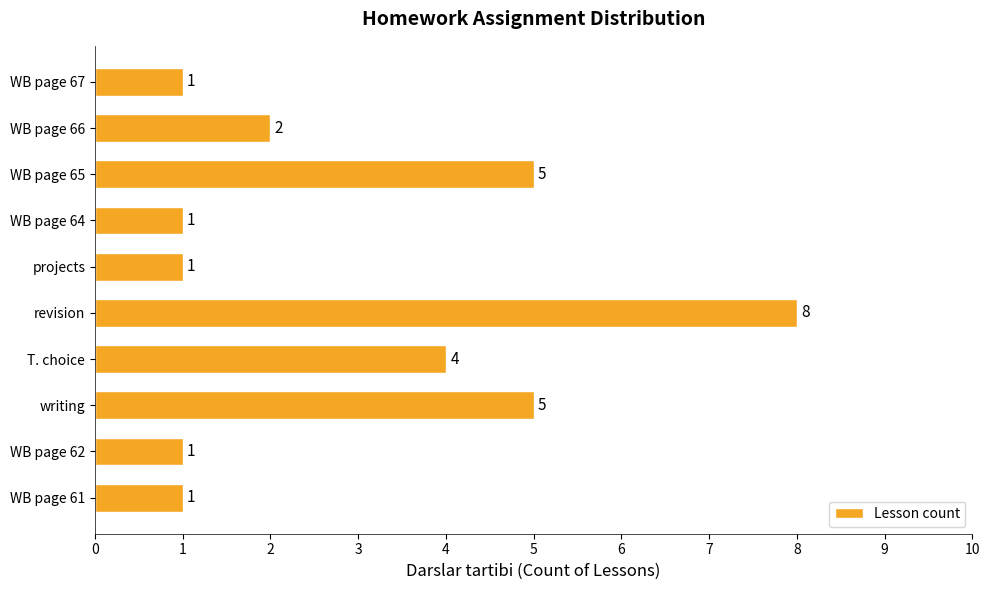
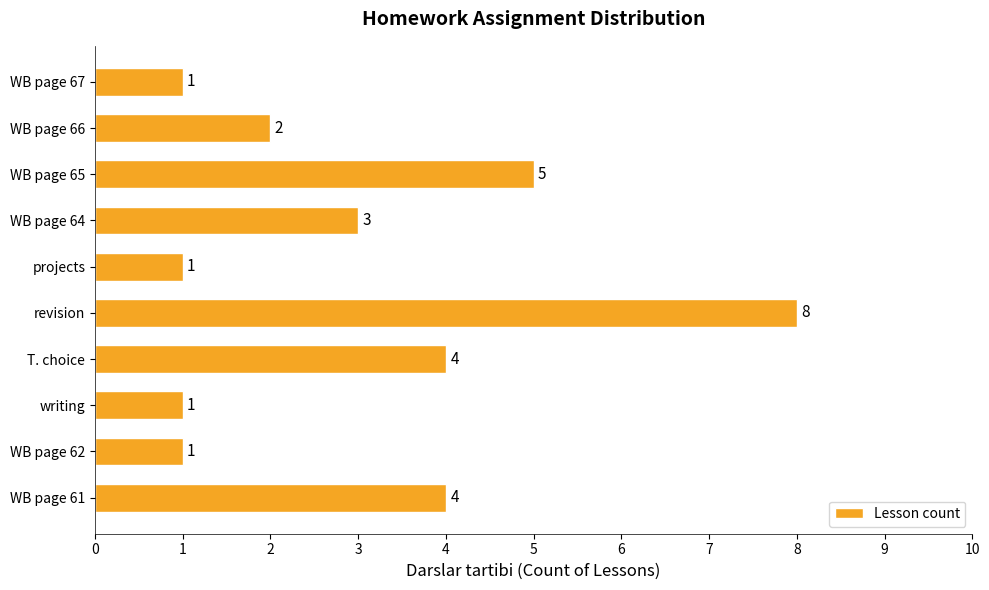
  {
    "WB page 67": 1,
    "WB page 66": 2,
    "WB page 65": 5,
-   "WB page 64": 1,
+   "WB page 64": 3,
    "projects": 1,
    "revision": 8,
    "T. choice": 4,
-   "writing": 5,
+   "writing": 1,
    "WB page 62": 1,
-   "WB page 61": 1
+   "WB page 61": 4
  }
